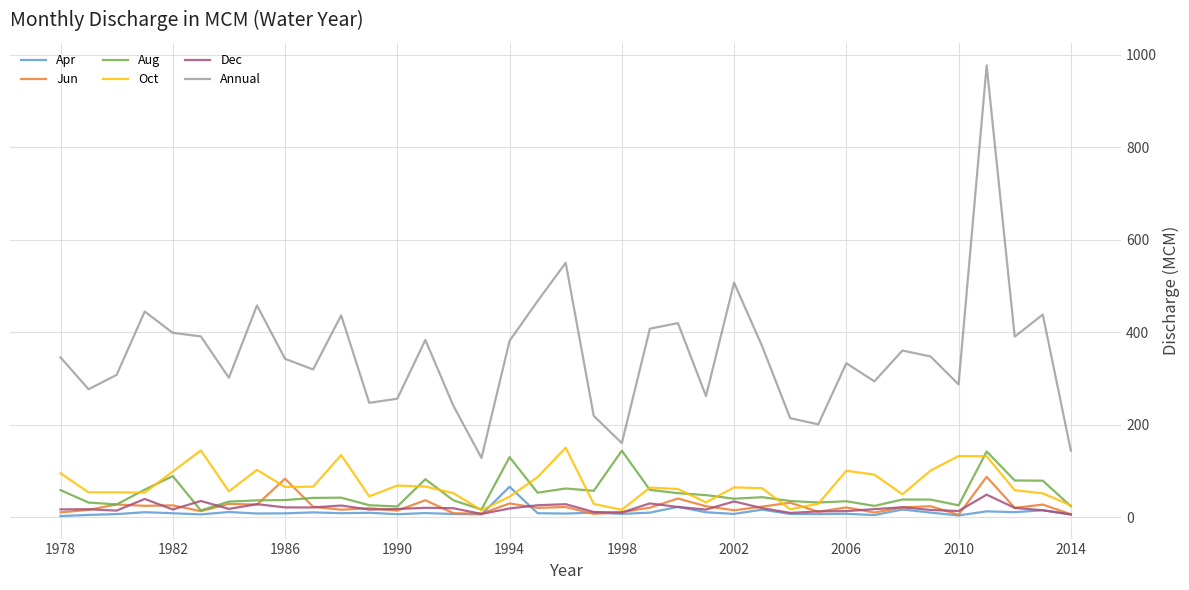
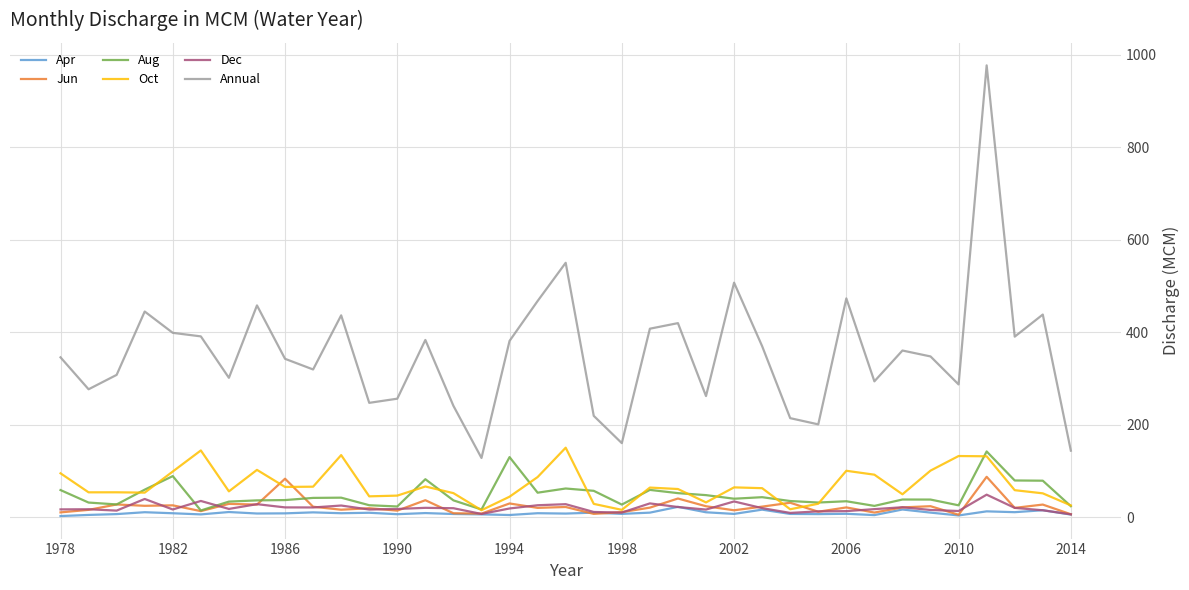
  {
    "Apr": {
      "1978": 0,
      "1982": 10,
      "1986": 10,
      "1990": 10,
-     "1994": 70,
+     "1994": 10,
      "2002": 10,
      "2006": 10
    },
    "Jun": {
      "1978": 10,
      "1982": 30,
      "1986": 80,
      "1994": 30,
      "2002": 20,
      "2006": 20
    },
    "Aug": {
      "1978": 60,
      "1982": 90,
      "1986": 40,
      "1994": 130,
-     "1998": 140,
+     "1998": 30,
      "2002": 40,
      "2006": 30,
      "2010": 30
    },
    "Oct": {
      "1978": 100,
      "1982": 100,
      "1986": 70,
-     "1990": 70,
+     "1990": 50,
      "1994": 40,
      "2002": 60,
      "2006": 100,
      "2010": 130
    },
    "Dec": {
      "1978": 20,
      "1982": 20,
      "1986": 20,
      "1994": 20,
      "2002": 30,
      "2006": 10,
      "2010": 10
    },
    "Annual": {
      "1978": 350,
      "1982": 400,
      "1986": 340,
      "1990": 260,
      "1994": 380,
      "1998": 160,
      "2002": 510,
-     "2006": 330,
+     "2006": 470,
      "2010": 290,
      "2014": 140
    }
  }
